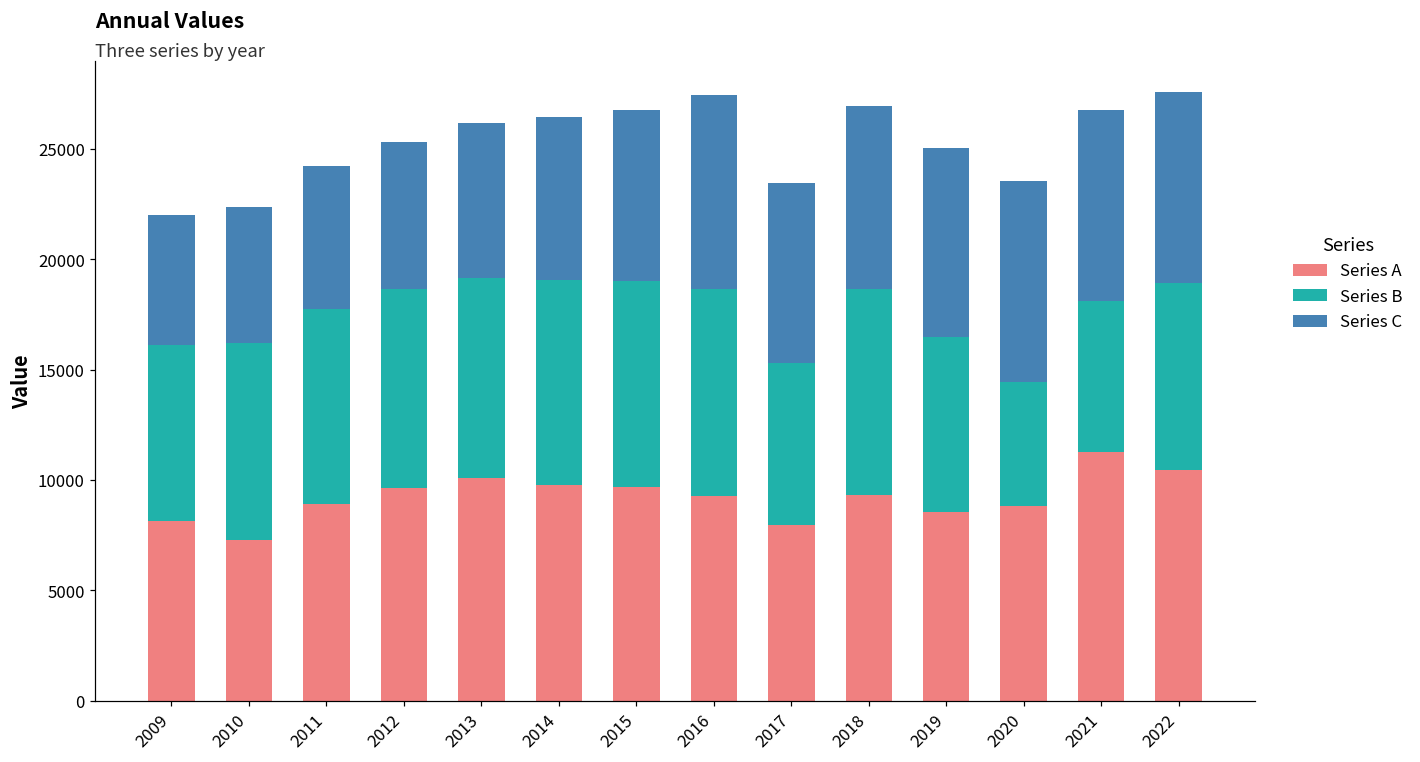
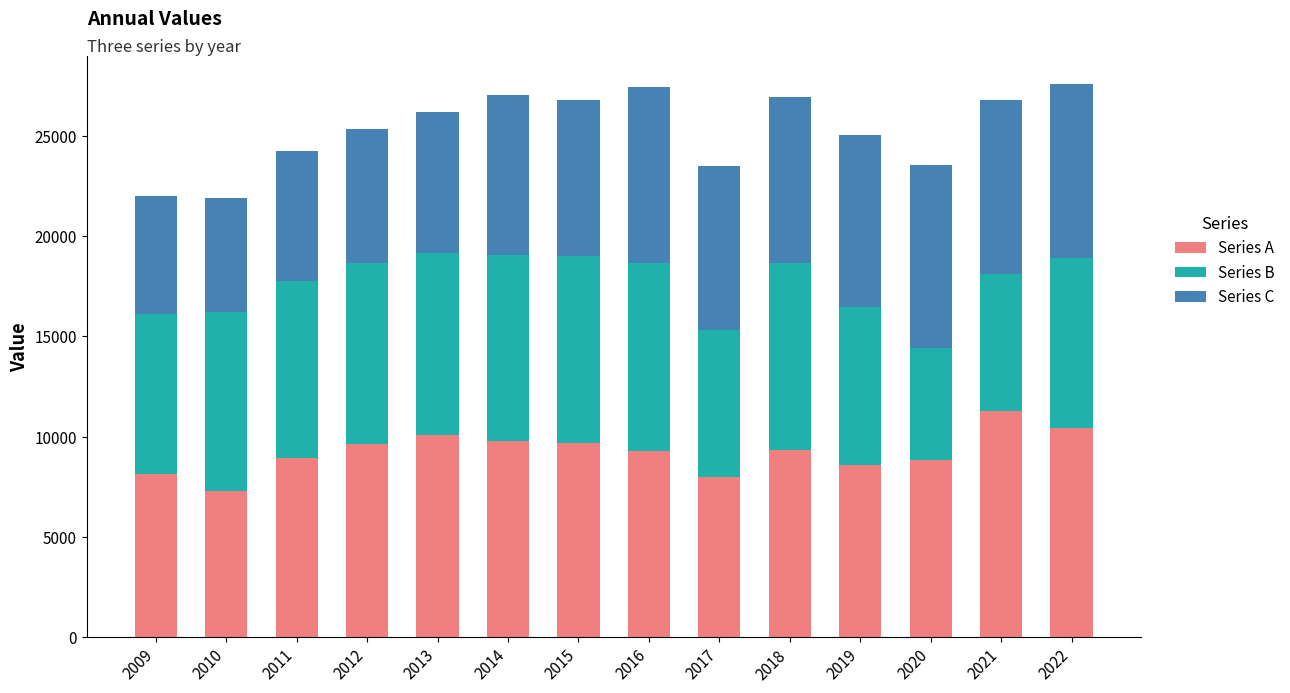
  {
    "Series A": {
      "2009": 8200,
      "2010": 7300,
      "2011": 8900,
      "2012": 9600,
      "2013": 10100,
      "2014": 9800,
      "2015": 9700,
      "2016": 9300,
      "2017": 8000,
      "2018": 9300,
      "2019": 8600,
      "2020": 8800,
      "2021": 11300,
      "2022": 10500
    },
    "Series B": {
      "2009": 8000,
      "2010": 8900,
      "2011": 8800,
      "2012": 9000,
      "2013": 9100,
      "2014": 9300,
      "2015": 9300,
      "2016": 9400,
      "2017": 7400,
      "2018": 9300,
      "2019": 7900,
      "2020": 5600,
      "2021": 6800,
      "2022": 8500
    },
    "Series C": {
      "2009": 5900,
-     "2010": 6200,
+     "2010": 5700,
      "2011": 6500,
      "2012": 6700,
      "2013": 7000,
-     "2014": 7400,
+     "2014": 7900,
      "2015": 7700,
      "2016": 8800,
      "2017": 8200,
      "2018": 8300,
      "2019": 8600,
      "2020": 9100,
      "2021": 8700,
      "2022": 8700
    }
  }
